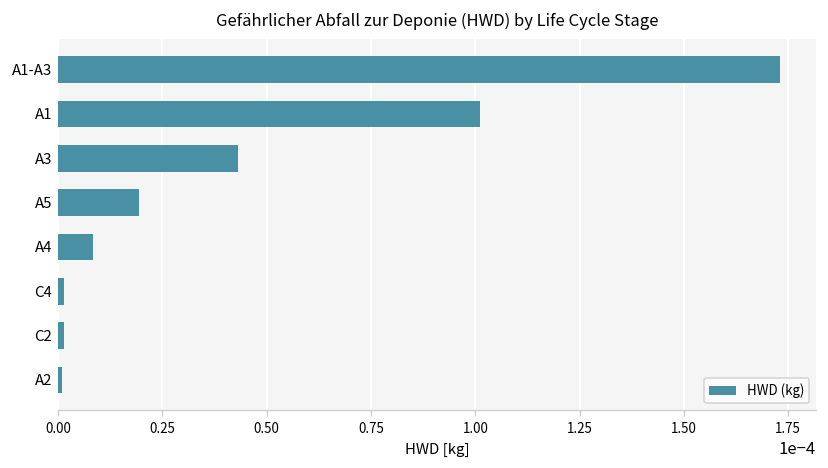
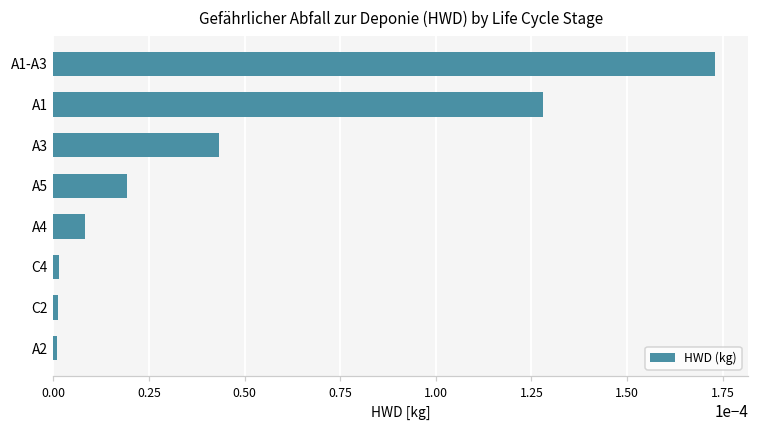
  {
    "A1-A3": 0.000173,
-   "A1": 0.000101,
+   "A1": 0.000128,
    "A3": 0.000043,
    "A5": 0.000019,
    "A4": 0.000008,
    "C4": 0.000001,
    "C2": 0.000001,
    "A2": 0.000001
  }
